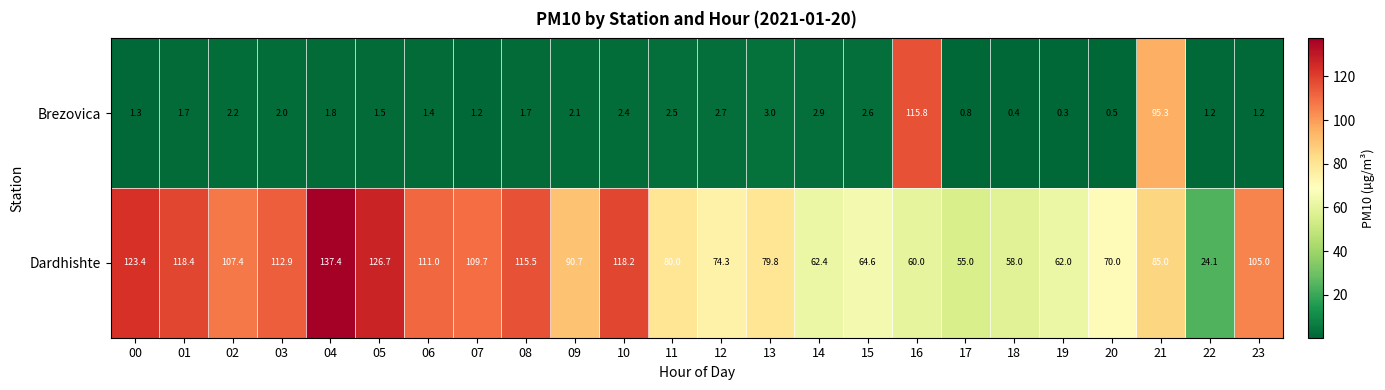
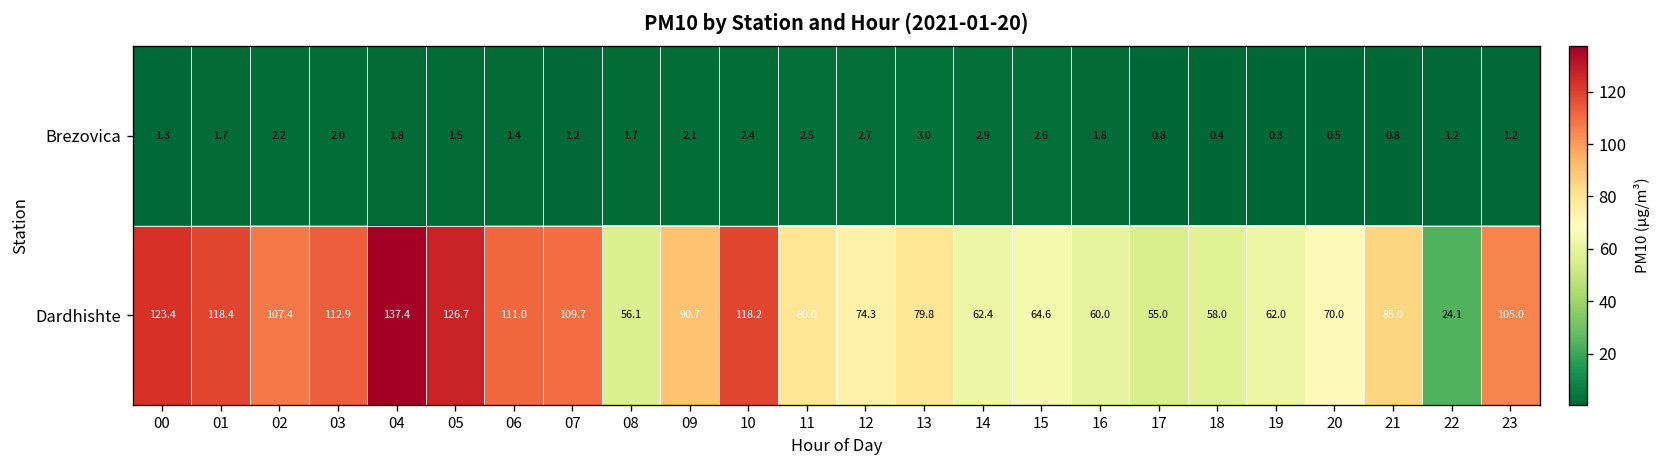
  {
    "Brezovica": {
      "00": 1.3,
      "01": 1.7,
      "02": 2.2,
      "03": 2.0,
      "04": 1.8,
      "05": 1.5,
      "06": 1.4,
      "07": 1.2,
      "08": 1.7,
      "09": 2.1,
      "10": 2.4,
      "11": 2.5,
      "12": 2.7,
      "13": 3.0,
      "14": 2.9,
      "15": 2.6,
-     "16": 115.8,
+     "16": 1.8,
      "17": 0.8,
      "18": 0.4,
      "19": 0.3,
      "20": 0.5,
-     "21": 95.3,
+     "21": 0.8,
      "22": 1.2,
      "23": 1.2
    },
    "Dardhishte": {
      "00": 123.4,
      "01": 118.4,
      "02": 107.4,
      "03": 112.9,
      "04": 137.4,
      "05": 126.7,
      "06": 111.0,
      "07": 109.7,
-     "08": 115.5,
+     "08": 56.1,
      "09": 90.7,
      "10": 118.2,
      "11": 80.0,
      "12": 74.3,
      "13": 79.8,
      "14": 62.4,
      "15": 64.6,
      "16": 60.0,
      "17": 55.0,
      "18": 58.0,
      "19": 62.0,
      "20": 70.0,
      "21": 85.0,
      "22": 24.1,
      "23": 105.0
    }
  }
